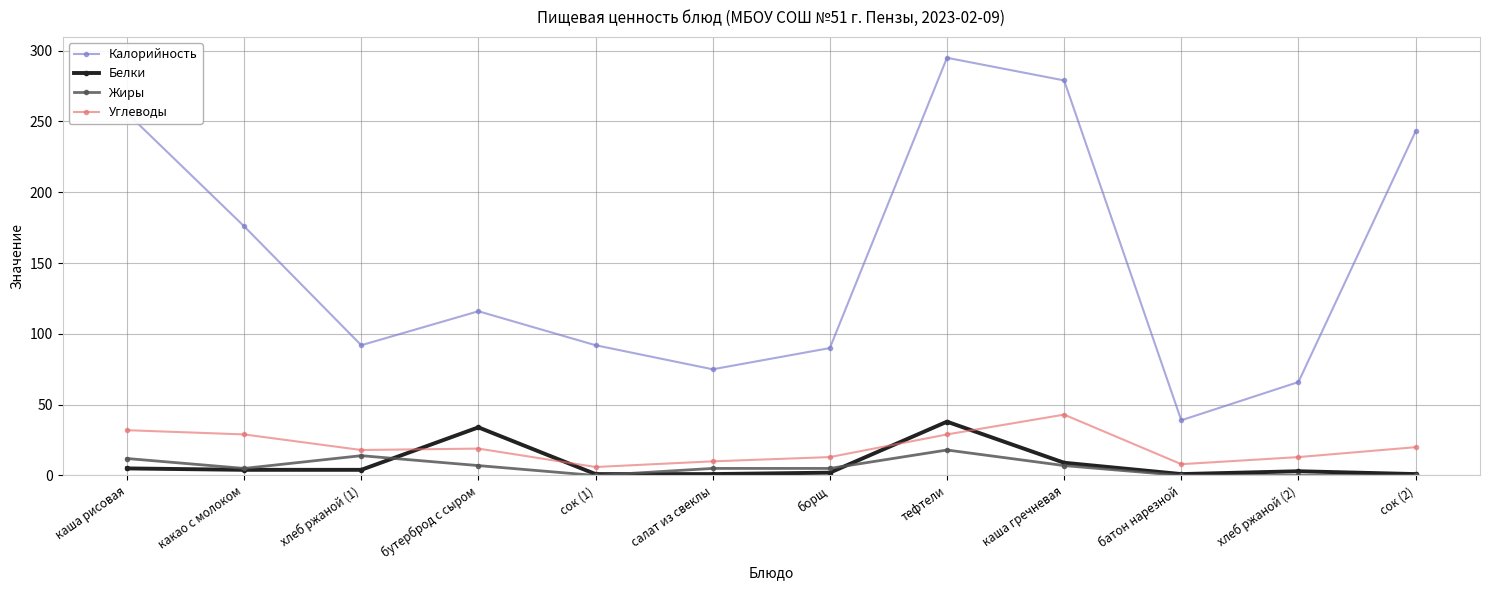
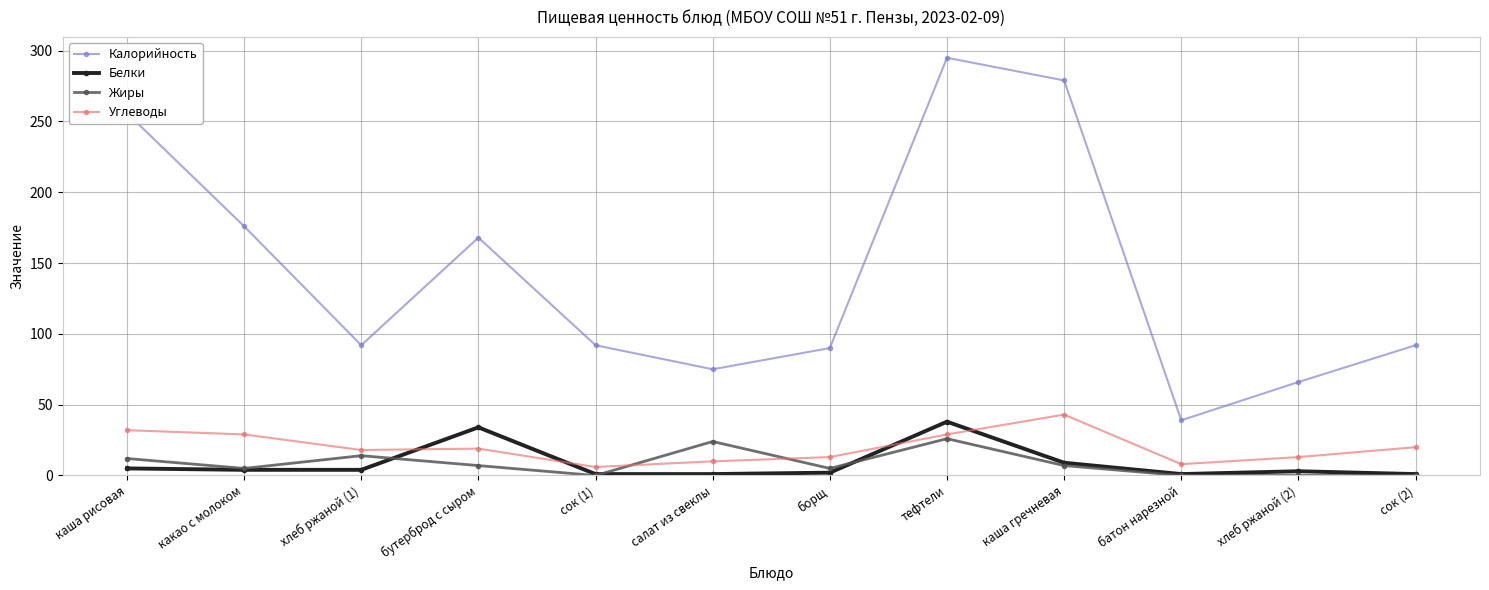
  {
    "Калорийность": {
      "какао с молоком": 176,
      "хлеб ржаной (1)": 92,
-     "бутерброд с сыром": 116,
+     "бутерброд с сыром": 168,
      "сок (1)": 92,
      "салат из свеклы": 75,
      "борщ": 90,
      "тефтели": 295,
      "каша гречневая": 279,
      "батон нарезной": 39,
      "хлеб ржаной (2)": 66,
-     "сок (2)": 243
+     "сок (2)": 92
    },
    "Белки": {
      "каша рисовая": 5,
      "хлеб ржаной (1)": 4,
      "бутерброд с сыром": 34,
      "салат из свеклы": 1,
      "борщ": 2,
      "тефтели": 38,
      "каша гречневая": 9,
      "хлеб ржаной (2)": 3
    },
    "Жиры": {
      "каша рисовая": 12,
      "хлеб ржаной (1)": 14,
      "бутерброд с сыром": 7,
-     "салат из свеклы": 5,
+     "салат из свеклы": 24,
      "борщ": 5,
-     "тефтели": 18,
+     "тефтели": 26,
      "каша гречневая": 7,
      "хлеб ржаной (2)": 0
    },
    "Углеводы": {
      "каша рисовая": 32,
      "какао с молоком": 29,
      "хлеб ржаной (1)": 18,
      "бутерброд с сыром": 19,
      "сок (1)": 6,
      "салат из свеклы": 10,
      "борщ": 13,
      "тефтели": 29,
      "каша гречневая": 43,
      "батон нарезной": 8,
      "хлеб ржаной (2)": 13,
      "сок (2)": 20
    }
  }
